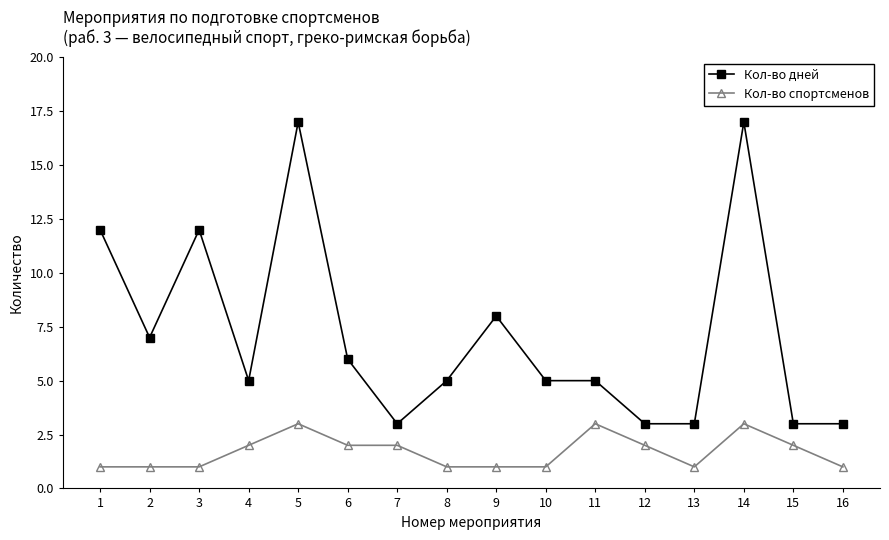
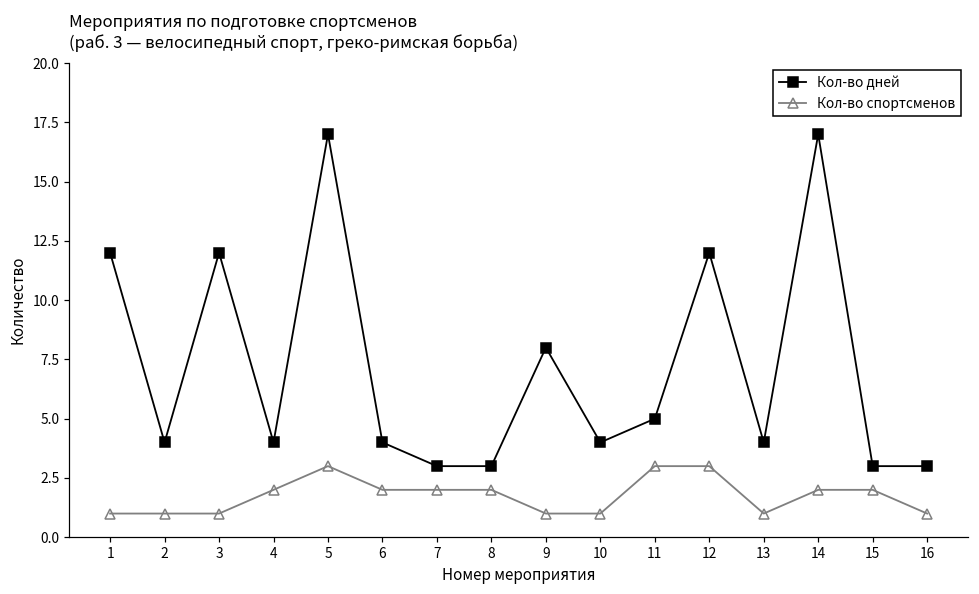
  {
    "Кол-во дней": {
      "1": 12,
-     "2": 7,
+     "2": 4,
      "3": 12,
-     "4": 5,
+     "4": 4,
      "5": 17,
-     "6": 6,
+     "6": 4,
      "7": 3,
-     "8": 5,
+     "8": 3,
      "9": 8,
-     "10": 5,
+     "10": 4,
      "11": 5,
-     "12": 3,
-     "13": 3,
+     "12": 12,
+     "13": 4,
      "14": 17,
      "15": 3,
      "16": 3
    },
    "Кол-во спортсменов": {
      "1": 1,
      "2": 1,
      "3": 1,
      "4": 2,
      "5": 3,
      "6": 2,
      "7": 2,
-     "8": 1,
+     "8": 2,
      "9": 1,
      "10": 1,
      "11": 3,
-     "12": 2,
+     "12": 3,
      "13": 1,
-     "14": 3,
+     "14": 2,
      "15": 2,
      "16": 1
    }
  }
